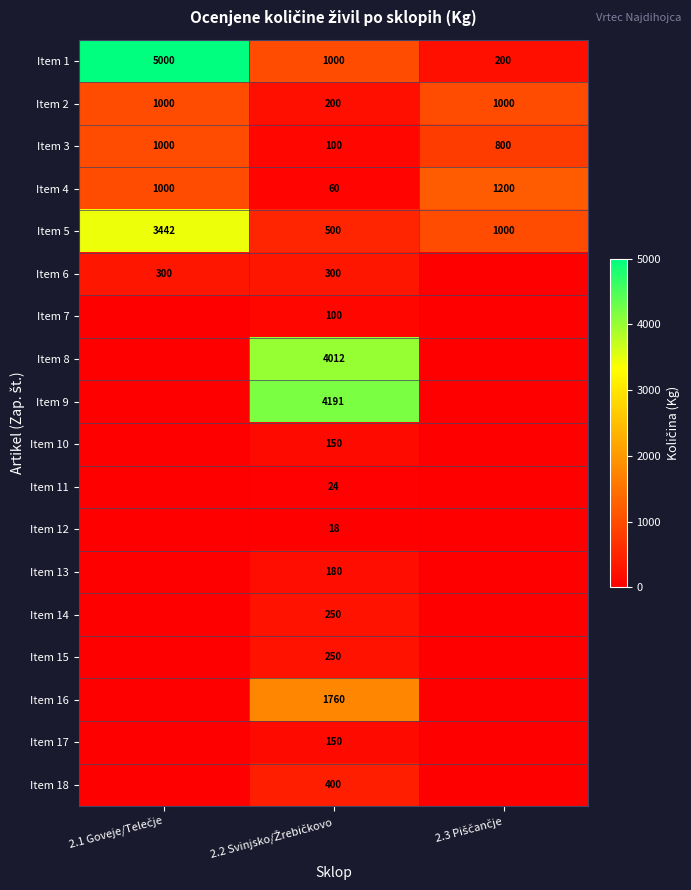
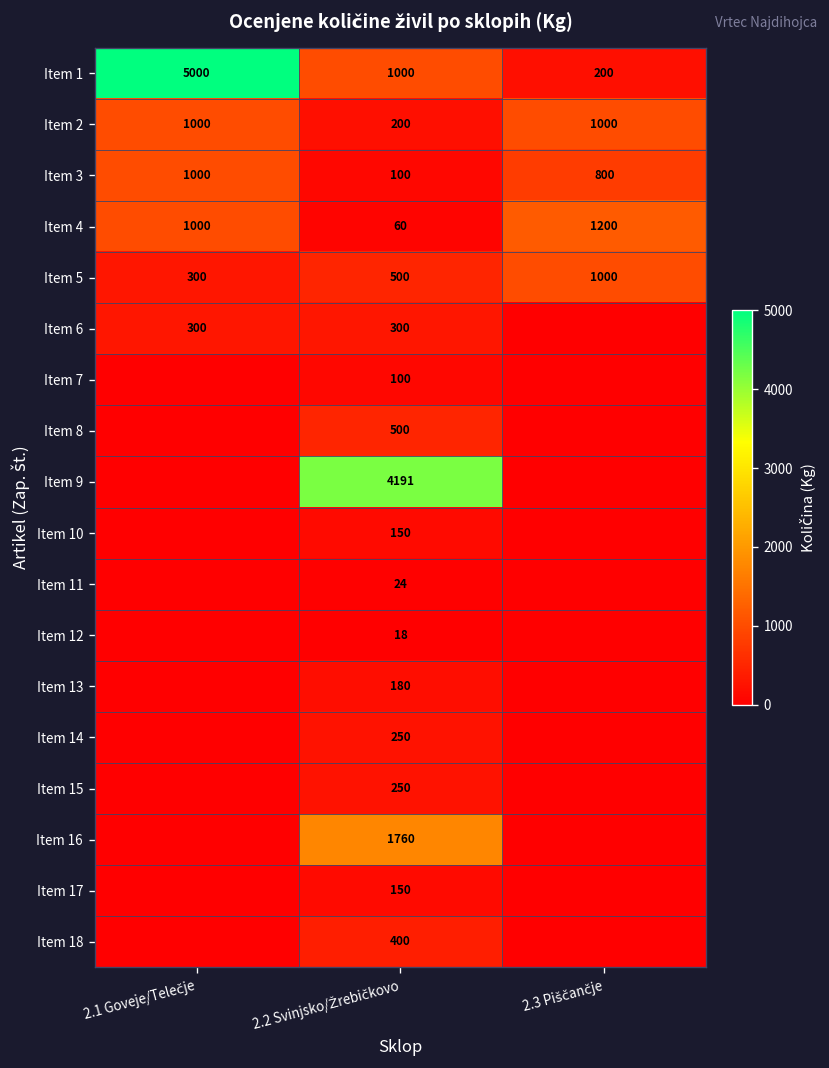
  {
    "Item 1": {
      "2.1 Goveje/Telečje": 5000,
      "2.2 Svinjsko/Žrebičkovo": 1000,
      "2.3 Piščančje": 200
    },
    "Item 2": {
      "2.1 Goveje/Telečje": 1000,
      "2.2 Svinjsko/Žrebičkovo": 200,
      "2.3 Piščančje": 1000
    },
    "Item 3": {
      "2.1 Goveje/Telečje": 1000,
      "2.2 Svinjsko/Žrebičkovo": 100,
      "2.3 Piščančje": 800
    },
    "Item 4": {
      "2.1 Goveje/Telečje": 1000,
      "2.2 Svinjsko/Žrebičkovo": 60,
      "2.3 Piščančje": 1200
    },
    "Item 5": {
-     "2.1 Goveje/Telečje": 3442,
+     "2.1 Goveje/Telečje": 300,
      "2.2 Svinjsko/Žrebičkovo": 500,
      "2.3 Piščančje": 1000
    },
    "Item 6": {
      "2.1 Goveje/Telečje": 300,
      "2.2 Svinjsko/Žrebičkovo": 300
    },
    "Item 7": {
      "2.2 Svinjsko/Žrebičkovo": 100
    },
    "Item 8": {
-     "2.2 Svinjsko/Žrebičkovo": 4012
+     "2.2 Svinjsko/Žrebičkovo": 500
    },
    "Item 9": {
      "2.2 Svinjsko/Žrebičkovo": 4191
    },
    "Item 10": {
      "2.2 Svinjsko/Žrebičkovo": 150
    },
    "Item 11": {
      "2.2 Svinjsko/Žrebičkovo": 24
    },
    "Item 12": {
      "2.2 Svinjsko/Žrebičkovo": 18
    },
    "Item 13": {
      "2.2 Svinjsko/Žrebičkovo": 180
    },
    "Item 14": {
      "2.2 Svinjsko/Žrebičkovo": 250
    },
    "Item 15": {
      "2.2 Svinjsko/Žrebičkovo": 250
    },
    "Item 16": {
      "2.2 Svinjsko/Žrebičkovo": 1760
    },
    "Item 17": {
      "2.2 Svinjsko/Žrebičkovo": 150
    },
    "Item 18": {
      "2.2 Svinjsko/Žrebičkovo": 400
    }
  }
